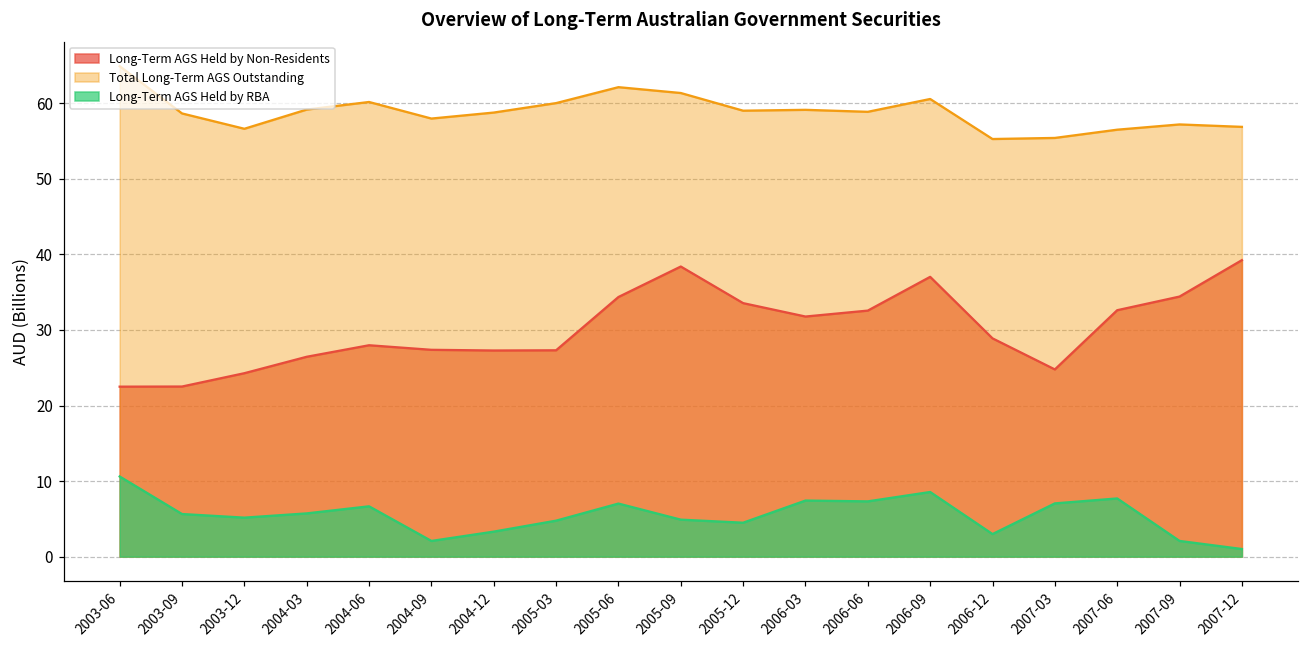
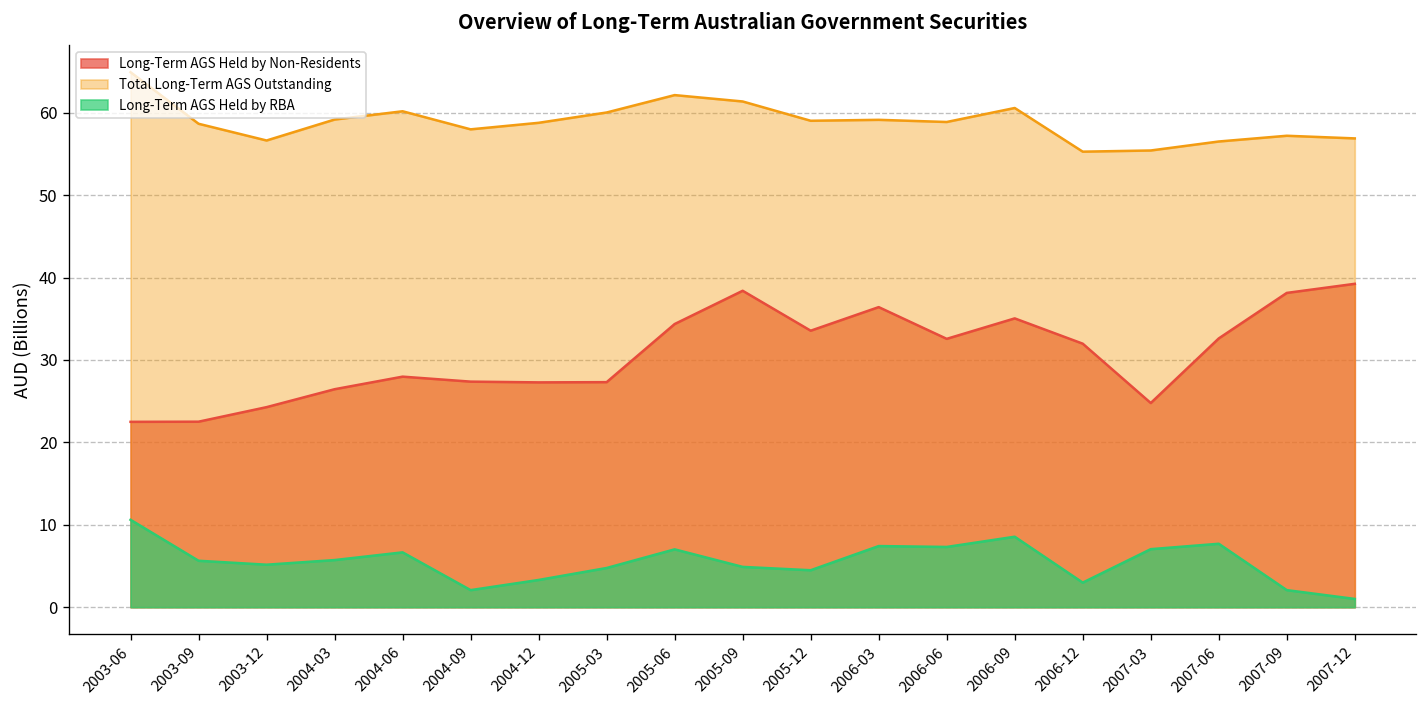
  {
    "Long-Term AGS Held by Non-Residents": {
      "2003-06": 22,
      "2003-09": 23,
      "2003-12": 24,
      "2004-03": 26,
      "2004-06": 28,
      "2004-09": 27,
      "2004-12": 27,
      "2005-03": 27,
      "2005-06": 34,
      "2005-09": 38,
      "2005-12": 34,
-     "2006-03": 32,
+     "2006-03": 36,
      "2006-06": 33,
-     "2006-09": 37,
-     "2006-12": 29,
+     "2006-09": 35,
+     "2006-12": 32,
      "2007-03": 25,
      "2007-06": 33,
-     "2007-09": 34,
+     "2007-09": 38,
      "2007-12": 39
    },
    "Total Long-Term AGS Outstanding": {
      "2003-09": 59,
      "2003-12": 57,
      "2004-03": 59,
      "2004-06": 60,
      "2004-09": 58,
      "2004-12": 59,
      "2005-03": 60,
      "2005-06": 62,
      "2005-09": 61,
      "2005-12": 59,
      "2006-03": 59,
      "2006-06": 59,
      "2006-09": 61,
      "2006-12": 55,
      "2007-03": 55,
      "2007-06": 57,
      "2007-09": 57,
      "2007-12": 57
    },
    "Long-Term AGS Held by RBA": {
      "2003-06": 11,
      "2003-09": 6,
      "2003-12": 5,
      "2004-03": 6,
      "2004-06": 7,
      "2004-09": 2,
      "2004-12": 3,
      "2005-03": 5,
      "2005-06": 7,
      "2005-09": 5,
      "2005-12": 4,
      "2006-03": 7,
      "2006-06": 7,
      "2006-09": 9,
      "2006-12": 3,
      "2007-03": 7,
      "2007-06": 8,
      "2007-09": 2,
      "2007-12": 1
    }
  }
